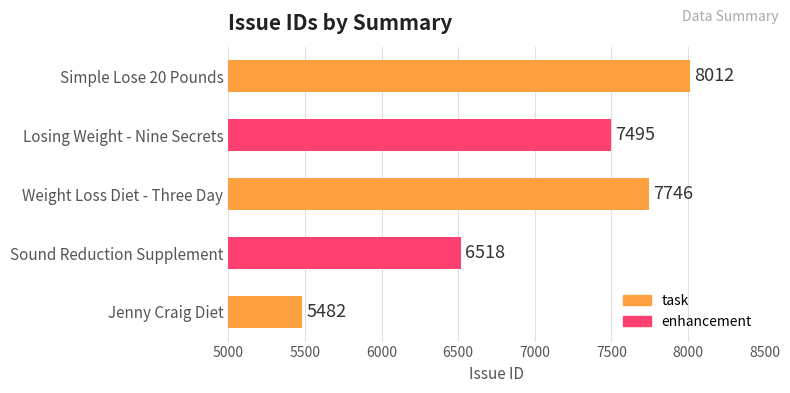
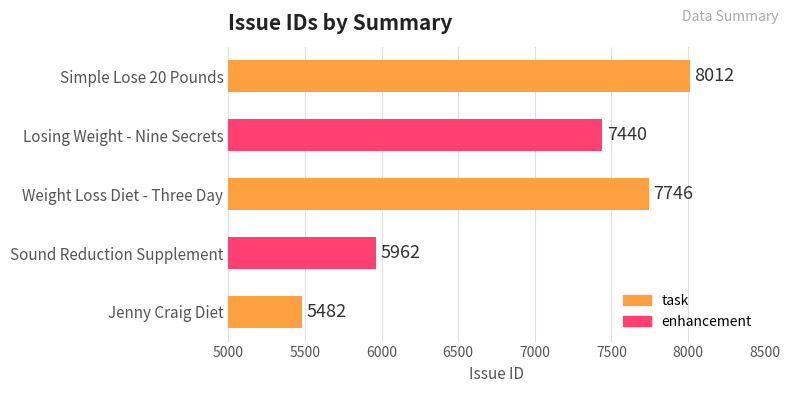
  {
    "Simple Lose 20 Pounds": 8012,
-   "Losing Weight - Nine Secrets": 7495,
+   "Losing Weight - Nine Secrets": 7440,
    "Weight Loss Diet - Three Day": 7746,
-   "Sound Reduction Supplement": 6518,
+   "Sound Reduction Supplement": 5962,
    "Jenny Craig Diet": 5482
  }
